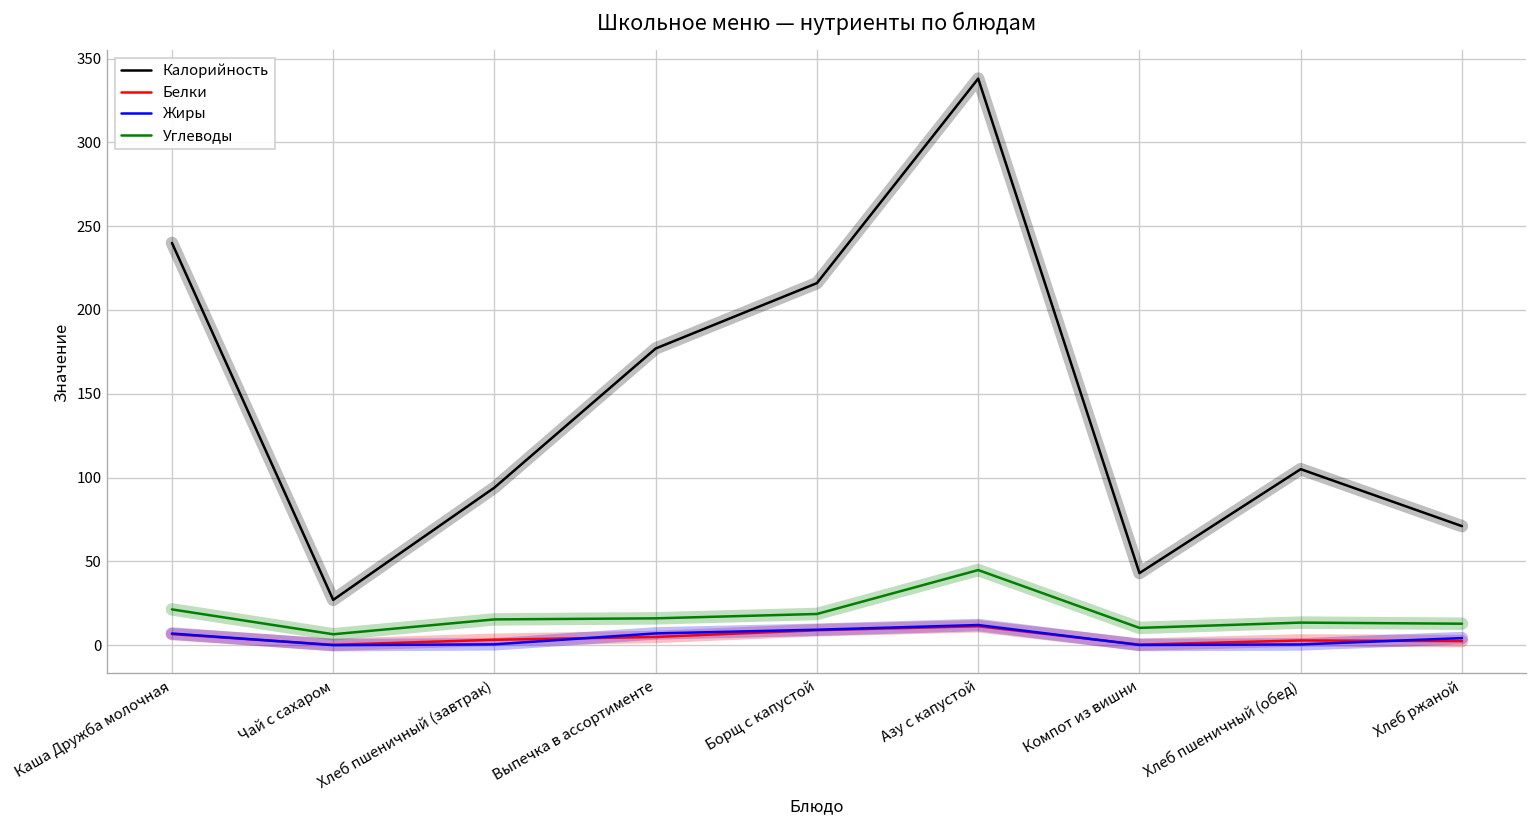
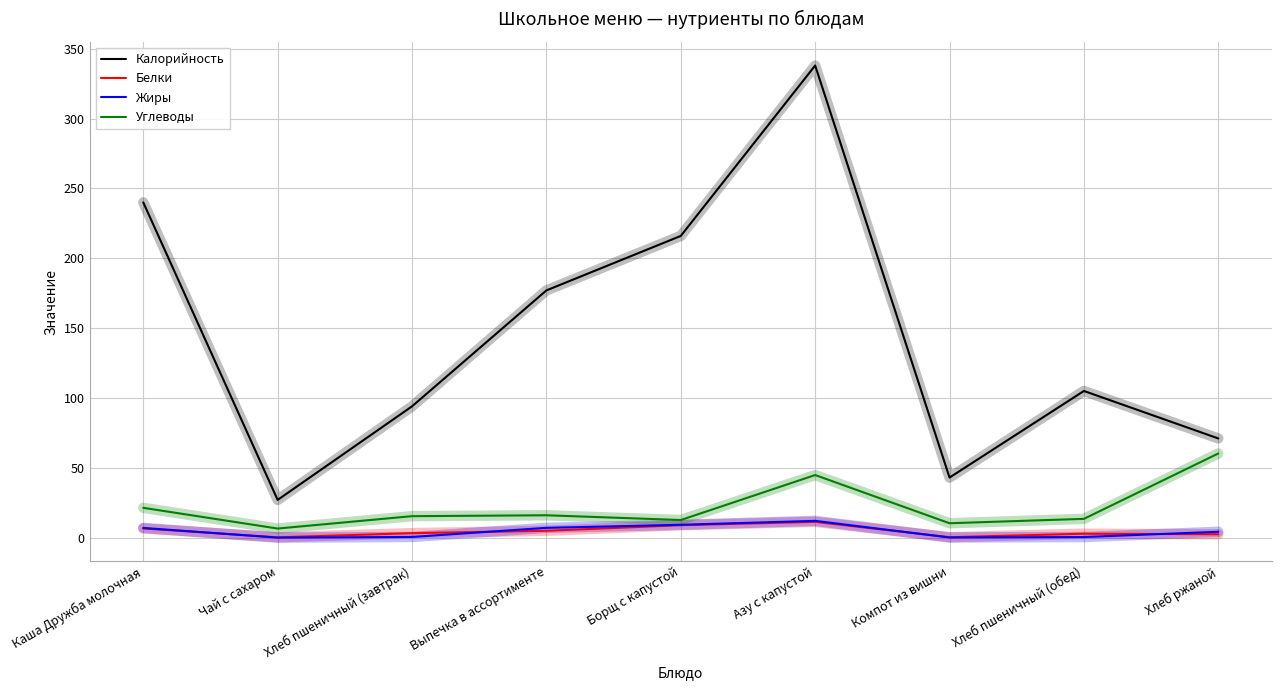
  {
    "Калорийность": {
      "Каша Дружба молочная": 240,
      "Чай с сахаром": 27,
      "Хлеб пшеничный (завтрак)": 94,
      "Выпечка в ассортименте": 177,
      "Борщ с капустой": 216,
      "Азу с капустой": 338,
      "Компот из вишни": 43,
      "Хлеб пшеничный (обед)": 105,
      "Хлеб ржаной": 71
    },
    "Белки": {
      "Хлеб пшеничный (завтрак)": 3,
      "Выпечка в ассортименте": 5,
      "Хлеб пшеничный (обед)": 3
    },
    "Жиры": {
      "Хлеб пшеничный (завтрак)": 0,
      "Выпечка в ассортименте": 7,
      "Хлеб пшеничный (обед)": 0
    },
    "Углеводы": {
      "Каша Дружба молочная": 21,
      "Чай с сахаром": 7,
      "Хлеб пшеничный (завтрак)": 15,
      "Выпечка в ассортименте": 16,
-     "Борщ с капустой": 19,
+     "Борщ с капустой": 13,
      "Азу с капустой": 45,
      "Компот из вишни": 10,
      "Хлеб пшеничный (обед)": 13,
-     "Хлеб ржаной": 13
+     "Хлеб ржаной": 60
    }
  }
